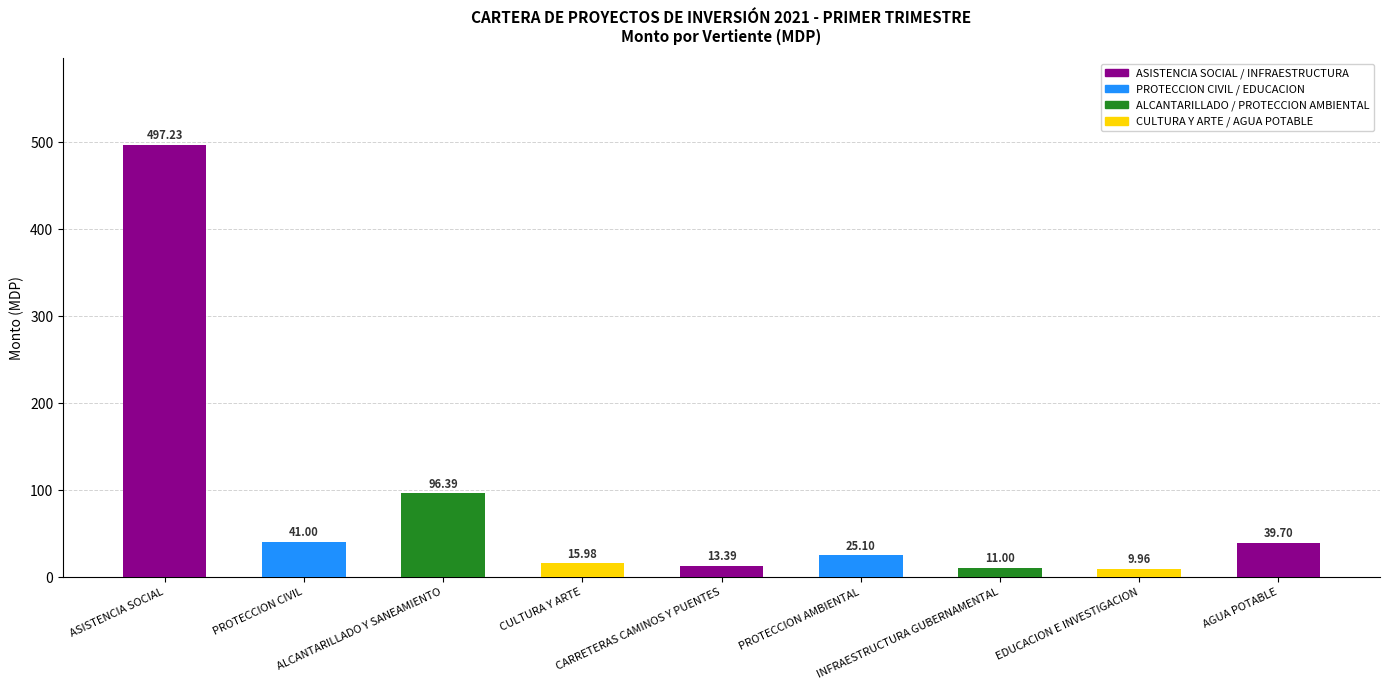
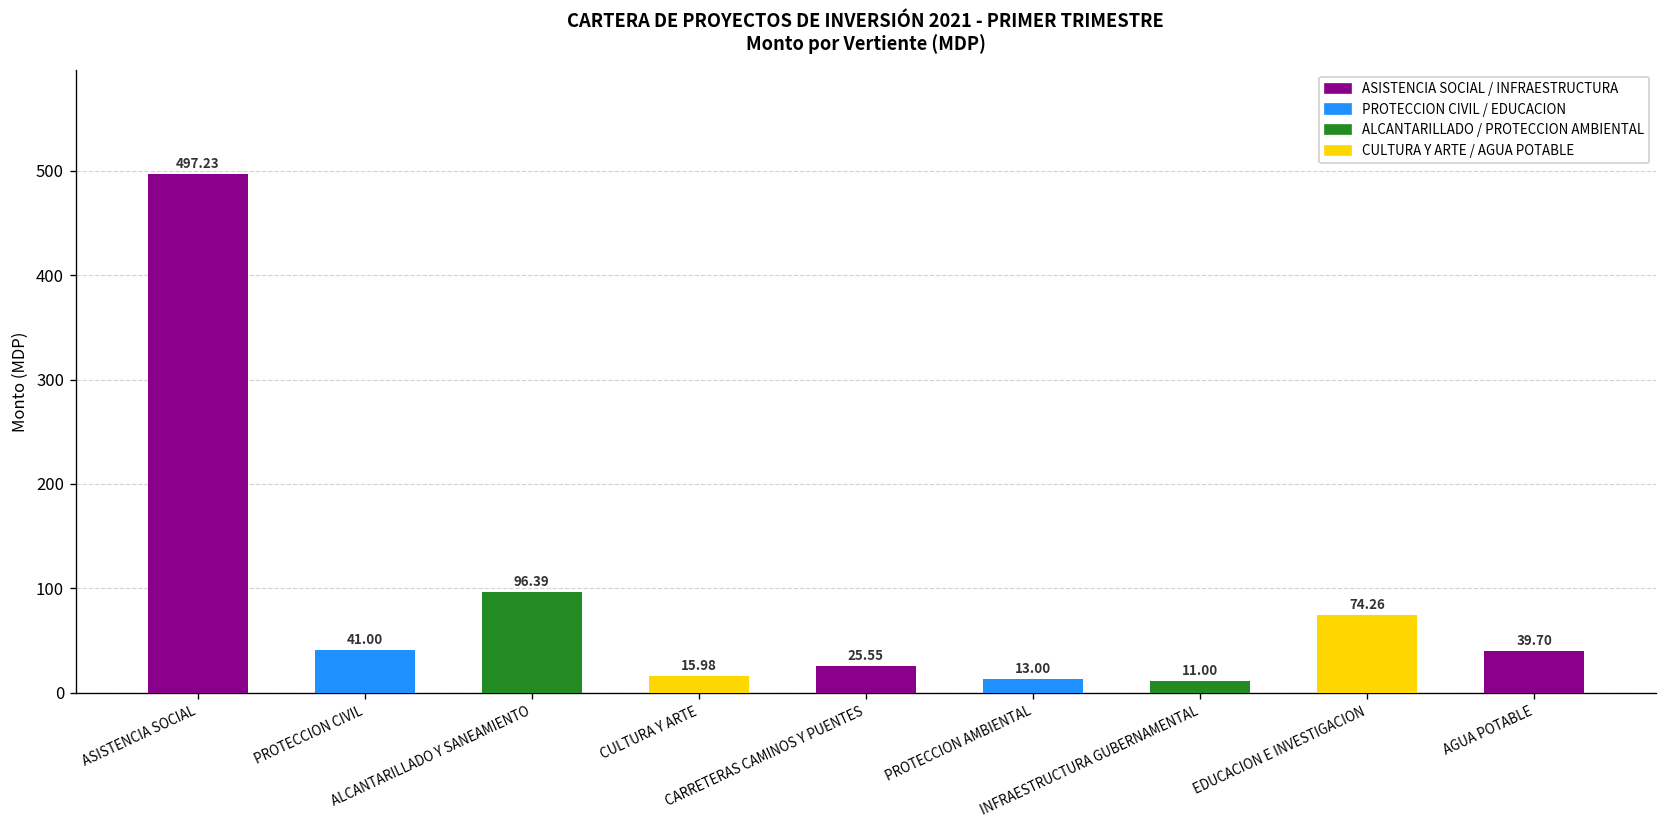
  {
    "ASISTENCIA SOCIAL": 497.23,
    "PROTECCION CIVIL": 41.00,
    "ALCANTARILLADO Y SANEAMIENTO": 96.39,
    "CULTURA Y ARTE": 15.98,
-   "CARRETERAS CAMINOS Y PUENTES": 13.39,
-   "PROTECCION AMBIENTAL": 25.10,
+   "CARRETERAS CAMINOS Y PUENTES": 25.55,
+   "PROTECCION AMBIENTAL": 13.00,
    "INFRAESTRUCTURA GUBERNAMENTAL": 11.00,
-   "EDUCACION E INVESTIGACION": 9.96,
+   "EDUCACION E INVESTIGACION": 74.26,
    "AGUA POTABLE": 39.70
  }
